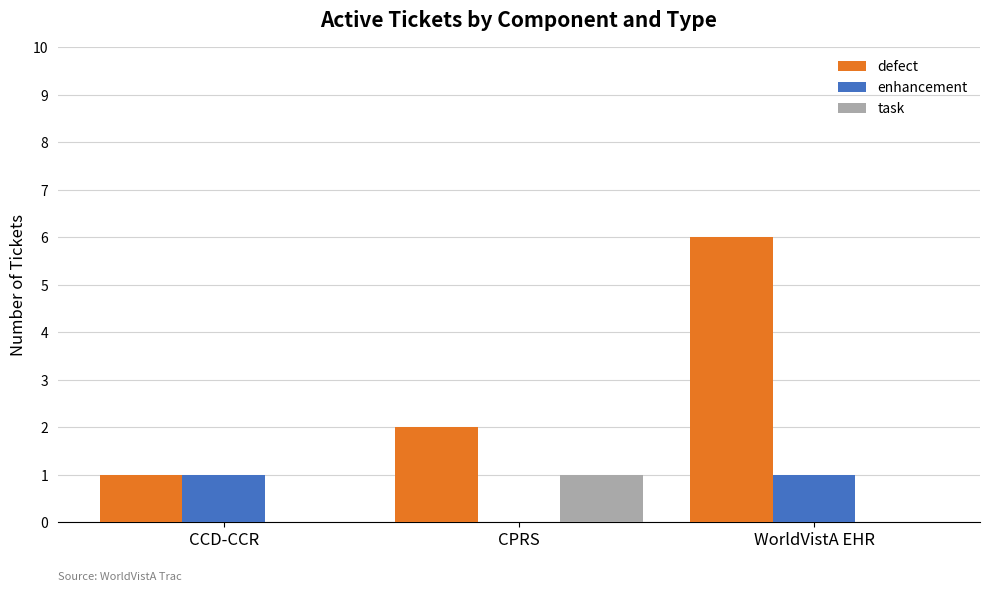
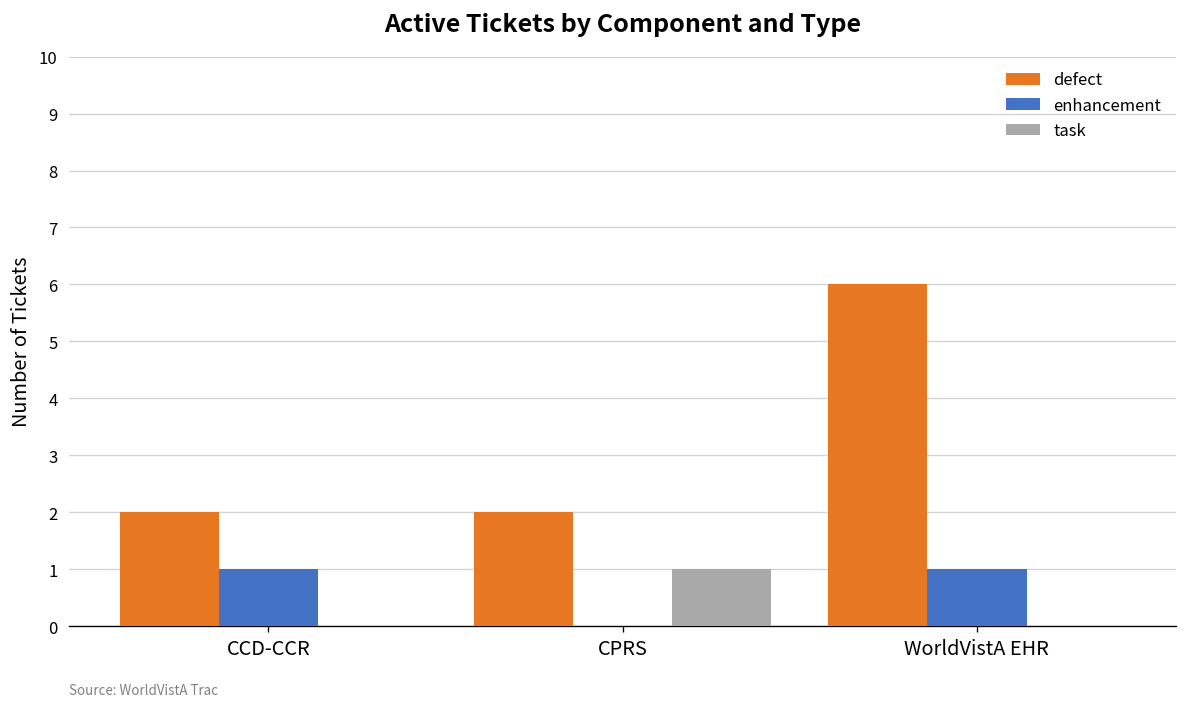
  {
    "defect": {
-     "CCD-CCR": 1,
+     "CCD-CCR": 2,
      "CPRS": 2,
      "WorldVistA EHR": 6
    },
    "enhancement": {
      "CCD-CCR": 1,
      "CPRS": 0,
      "WorldVistA EHR": 1
    },
    "task": {
      "CCD-CCR": 0,
      "CPRS": 1,
      "WorldVistA EHR": 0
    }
  }
